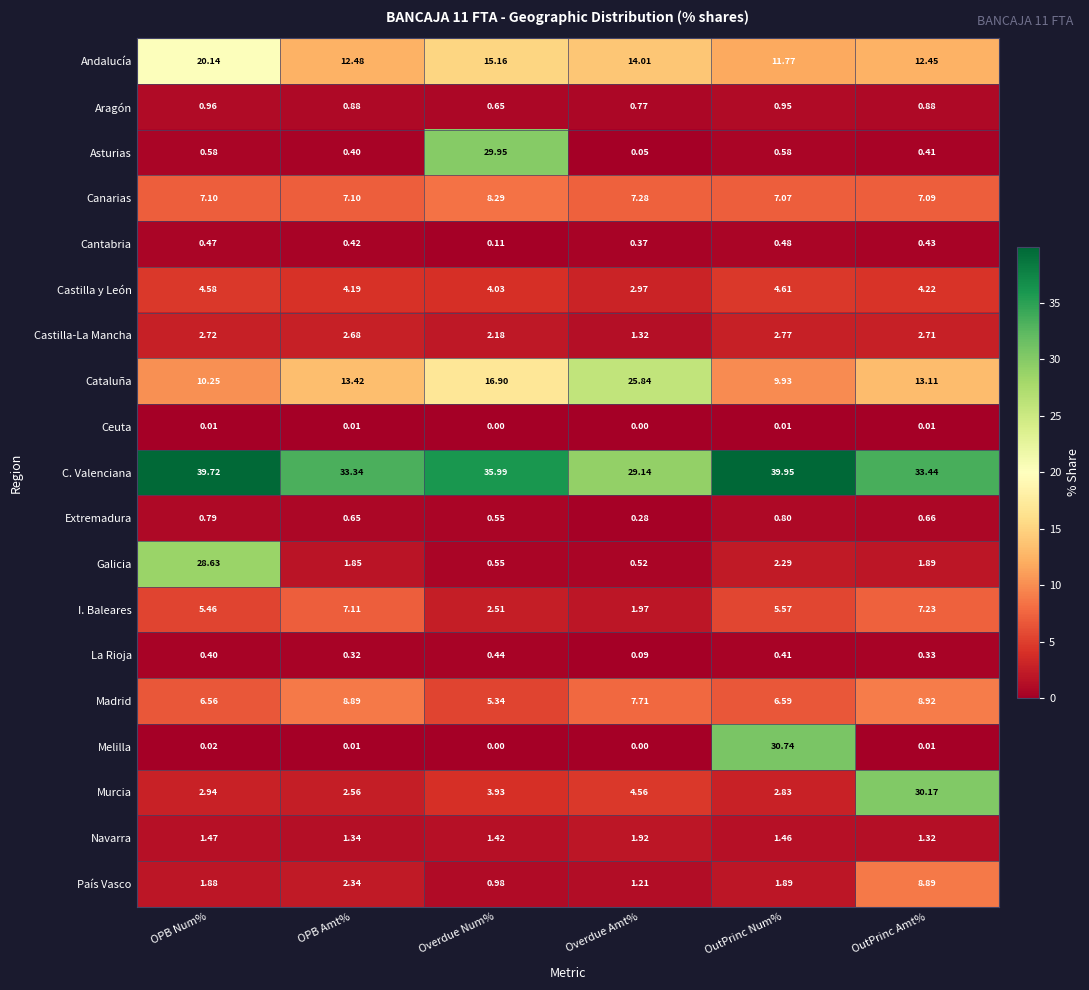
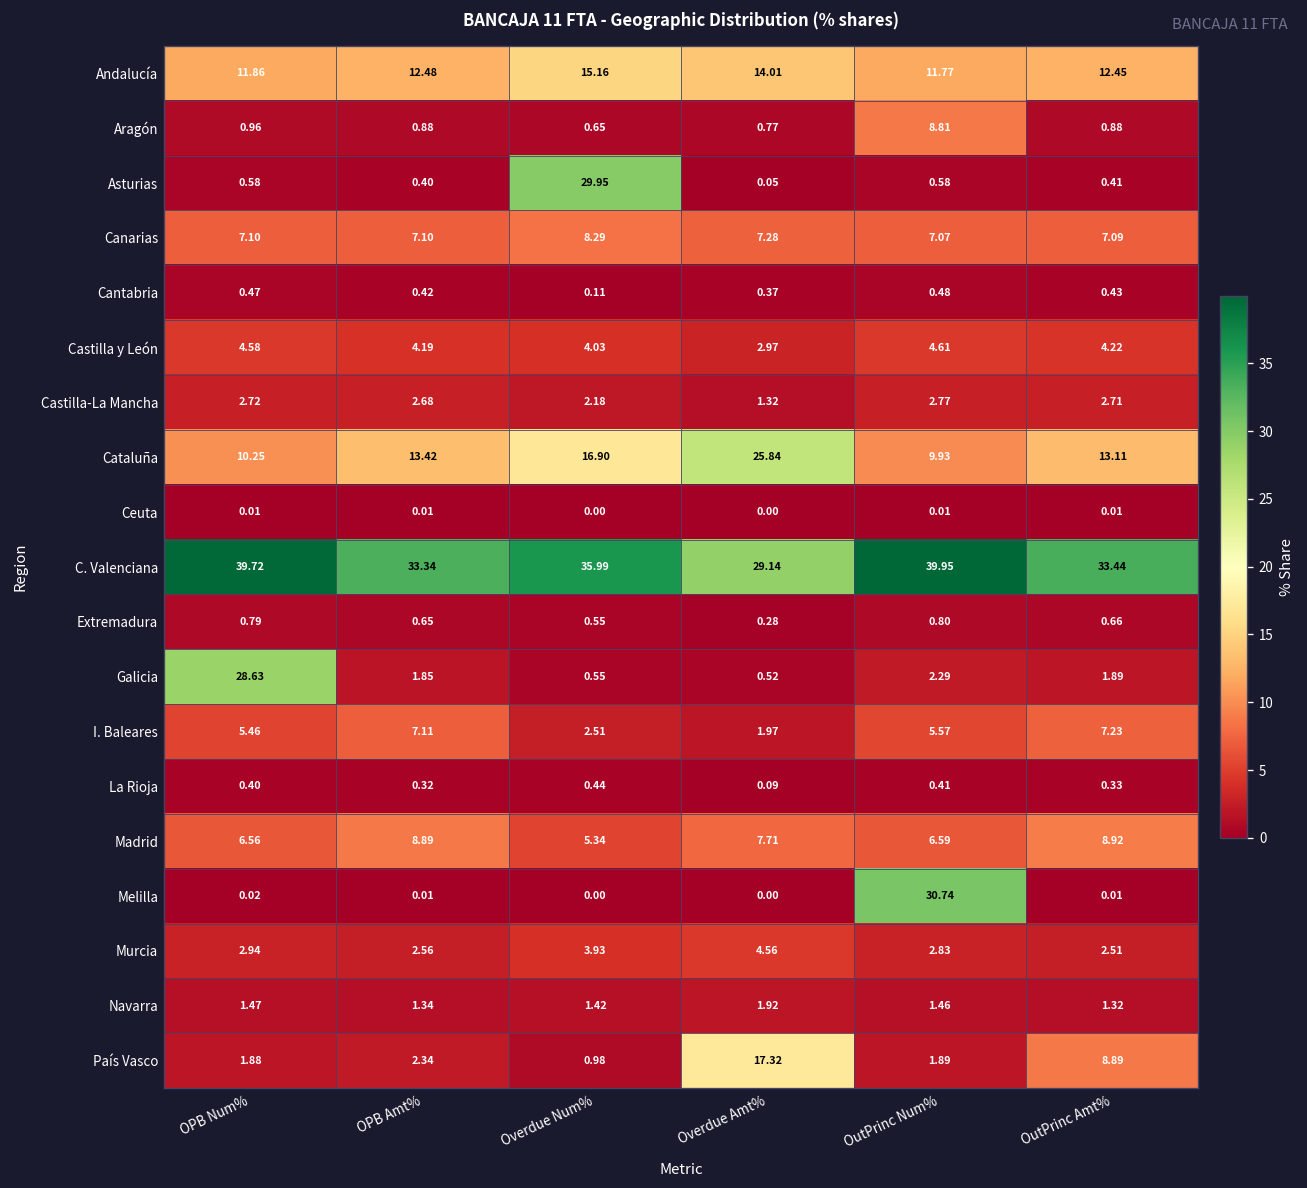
  {
    "Andalucía": {
-     "OPB Num%": 20.14,
+     "OPB Num%": 11.86,
      "OPB Amt%": 12.48,
      "Overdue Num%": 15.16,
      "Overdue Amt%": 14.01,
      "OutPrinc Num%": 11.77,
      "OutPrinc Amt%": 12.45
    },
    "Aragón": {
      "OPB Num%": 0.96,
      "OPB Amt%": 0.88,
      "Overdue Num%": 0.65,
      "Overdue Amt%": 0.77,
-     "OutPrinc Num%": 0.95,
+     "OutPrinc Num%": 8.81,
      "OutPrinc Amt%": 0.88
    },
    "Asturias": {
      "OPB Num%": 0.58,
      "OPB Amt%": 0.40,
      "Overdue Num%": 29.95,
      "Overdue Amt%": 0.05,
      "OutPrinc Num%": 0.58,
      "OutPrinc Amt%": 0.41
    },
    "Canarias": {
      "OPB Num%": 7.10,
      "OPB Amt%": 7.10,
      "Overdue Num%": 8.29,
      "Overdue Amt%": 7.28,
      "OutPrinc Num%": 7.07,
      "OutPrinc Amt%": 7.09
    },
    "Cantabria": {
      "OPB Num%": 0.47,
      "OPB Amt%": 0.42,
      "Overdue Num%": 0.11,
      "Overdue Amt%": 0.37,
      "OutPrinc Num%": 0.48,
      "OutPrinc Amt%": 0.43
    },
    "Castilla y León": {
      "OPB Num%": 4.58,
      "OPB Amt%": 4.19,
      "Overdue Num%": 4.03,
      "Overdue Amt%": 2.97,
      "OutPrinc Num%": 4.61,
      "OutPrinc Amt%": 4.22
    },
    "Castilla-La Mancha": {
      "OPB Num%": 2.72,
      "OPB Amt%": 2.68,
      "Overdue Num%": 2.18,
      "Overdue Amt%": 1.32,
      "OutPrinc Num%": 2.77,
      "OutPrinc Amt%": 2.71
    },
    "Cataluña": {
      "OPB Num%": 10.25,
      "OPB Amt%": 13.42,
      "Overdue Num%": 16.90,
      "Overdue Amt%": 25.84,
      "OutPrinc Num%": 9.93,
      "OutPrinc Amt%": 13.11
    },
    "Ceuta": {
      "OPB Num%": 0.01,
      "OPB Amt%": 0.01,
      "Overdue Num%": 0.00,
      "Overdue Amt%": 0.00,
      "OutPrinc Num%": 0.01,
      "OutPrinc Amt%": 0.01
    },
    "C. Valenciana": {
      "OPB Num%": 39.72,
      "OPB Amt%": 33.34,
      "Overdue Num%": 35.99,
      "Overdue Amt%": 29.14,
      "OutPrinc Num%": 39.95,
      "OutPrinc Amt%": 33.44
    },
    "Extremadura": {
      "OPB Num%": 0.79,
      "OPB Amt%": 0.65,
      "Overdue Num%": 0.55,
      "Overdue Amt%": 0.28,
      "OutPrinc Num%": 0.80,
      "OutPrinc Amt%": 0.66
    },
    "Galicia": {
      "OPB Num%": 28.63,
      "OPB Amt%": 1.85,
      "Overdue Num%": 0.55,
      "Overdue Amt%": 0.52,
      "OutPrinc Num%": 2.29,
      "OutPrinc Amt%": 1.89
    },
    "I. Baleares": {
      "OPB Num%": 5.46,
      "OPB Amt%": 7.11,
      "Overdue Num%": 2.51,
      "Overdue Amt%": 1.97,
      "OutPrinc Num%": 5.57,
      "OutPrinc Amt%": 7.23
    },
    "La Rioja": {
      "OPB Num%": 0.40,
      "OPB Amt%": 0.32,
      "Overdue Num%": 0.44,
      "Overdue Amt%": 0.09,
      "OutPrinc Num%": 0.41,
      "OutPrinc Amt%": 0.33
    },
    "Madrid": {
      "OPB Num%": 6.56,
      "OPB Amt%": 8.89,
      "Overdue Num%": 5.34,
      "Overdue Amt%": 7.71,
      "OutPrinc Num%": 6.59,
      "OutPrinc Amt%": 8.92
    },
    "Melilla": {
      "OPB Num%": 0.02,
      "OPB Amt%": 0.01,
      "Overdue Num%": 0.00,
      "Overdue Amt%": 0.00,
      "OutPrinc Num%": 30.74,
      "OutPrinc Amt%": 0.01
    },
    "Murcia": {
      "OPB Num%": 2.94,
      "OPB Amt%": 2.56,
      "Overdue Num%": 3.93,
      "Overdue Amt%": 4.56,
      "OutPrinc Num%": 2.83,
-     "OutPrinc Amt%": 30.17
+     "OutPrinc Amt%": 2.51
    },
    "Navarra": {
      "OPB Num%": 1.47,
      "OPB Amt%": 1.34,
      "Overdue Num%": 1.42,
      "Overdue Amt%": 1.92,
      "OutPrinc Num%": 1.46,
      "OutPrinc Amt%": 1.32
    },
    "País Vasco": {
      "OPB Num%": 1.88,
      "OPB Amt%": 2.34,
      "Overdue Num%": 0.98,
-     "Overdue Amt%": 1.21,
+     "Overdue Amt%": 17.32,
      "OutPrinc Num%": 1.89,
      "OutPrinc Amt%": 8.89
    }
  }
